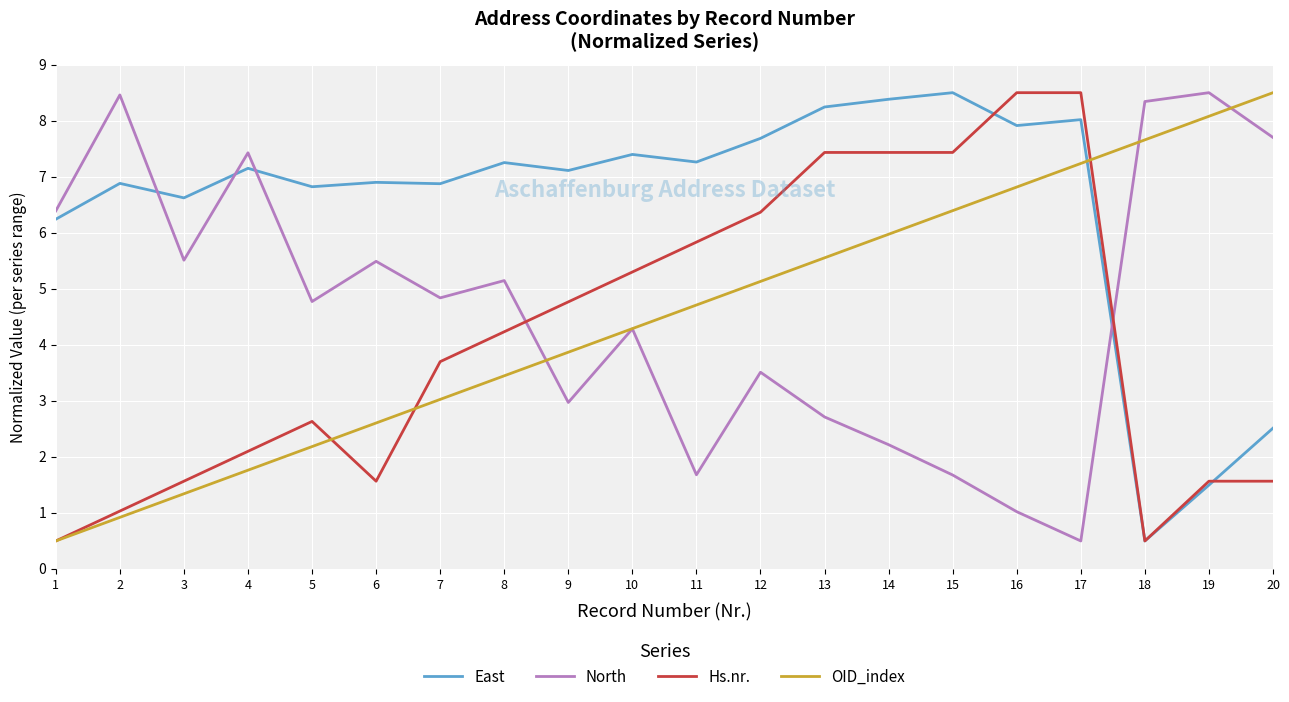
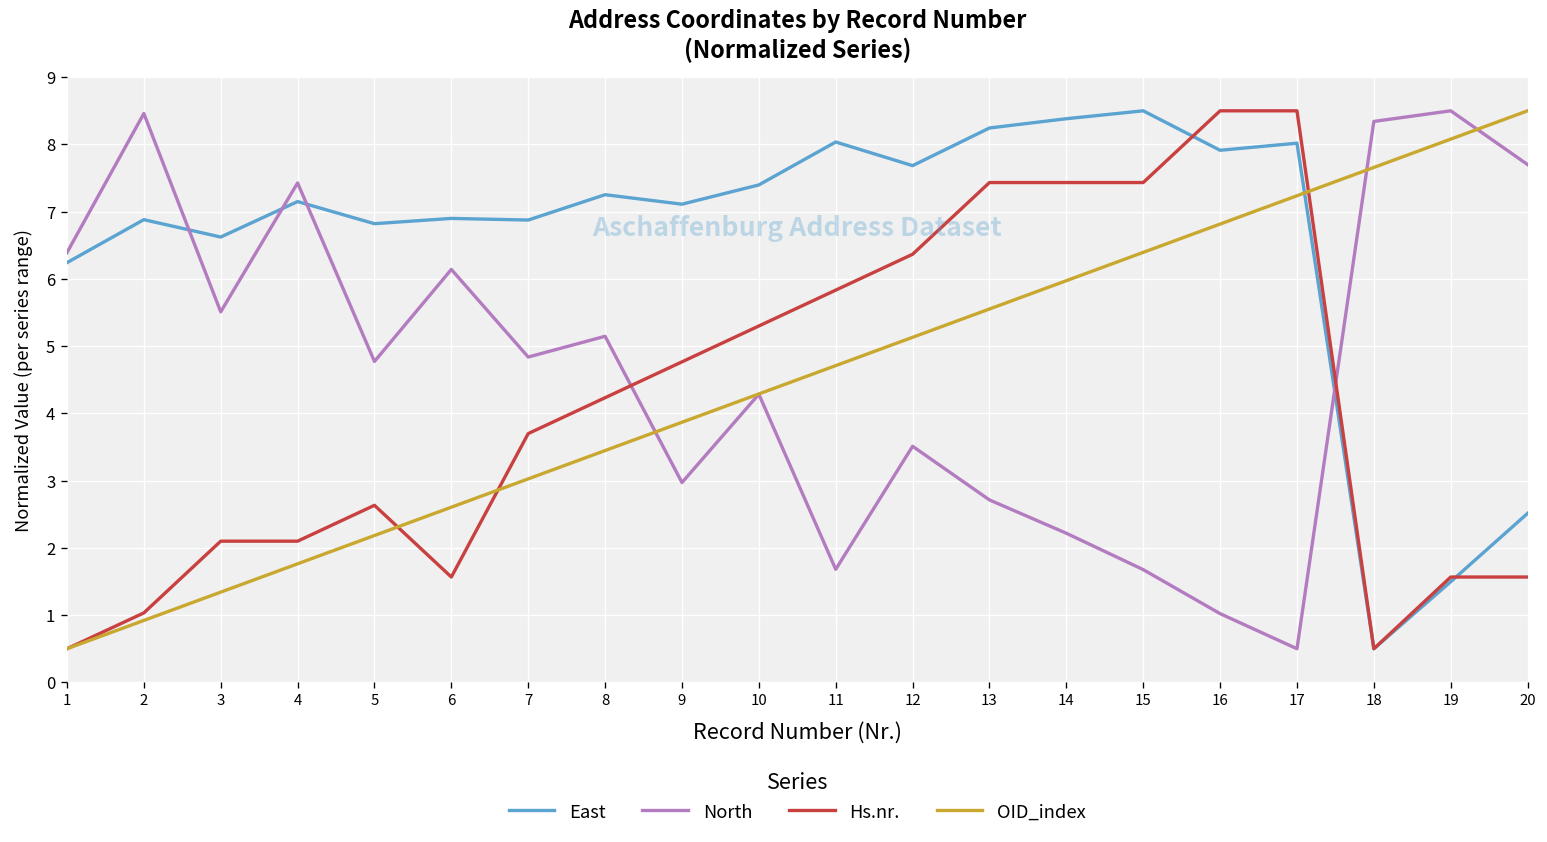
  {
    "East": {
      "1": 6.2,
      "2": 6.9,
      "3": 6.6,
      "4": 7.2,
      "5": 6.8,
      "6": 6.9,
      "7": 6.9,
      "8": 7.3,
      "9": 7.1,
      "10": 7.4,
-     "11": 7.3,
+     "11": 8.0,
      "12": 7.7,
      "13": 8.2,
      "14": 8.4,
      "15": 8.5,
      "16": 7.9,
      "17": 8.0,
      "19": 1.5,
      "20": 2.5
    },
    "North": {
      "1": 6.4,
      "2": 8.5,
      "3": 5.5,
      "4": 7.4,
      "5": 4.8,
-     "6": 5.5,
+     "6": 6.1,
      "7": 4.8,
      "8": 5.1,
      "9": 3.0,
      "11": 1.7,
      "12": 3.5,
      "13": 2.7,
      "14": 2.2,
      "15": 1.7,
      "16": 1.0,
      "17": 0.5,
      "18": 8.3,
      "19": 8.5,
      "20": 7.7
    },
    "Hs.nr.": {
      "2": 1.0,
-     "3": 1.6,
+     "3": 2.1,
      "4": 2.1,
      "5": 2.6,
      "6": 1.6,
      "7": 3.7,
      "8": 4.2,
      "9": 4.8,
      "10": 5.3,
      "11": 5.8,
      "12": 6.4,
      "13": 7.4,
      "14": 7.4,
      "15": 7.4,
      "16": 8.5,
      "17": 8.5,
      "19": 1.6,
      "20": 1.6
    },
    "OID_index": {
      "2": 0.9,
      "3": 1.3,
      "4": 1.8,
      "5": 2.2,
      "6": 2.6,
      "7": 3.0,
      "8": 3.4,
      "9": 3.9,
      "11": 4.7,
      "12": 5.1,
      "13": 5.6,
      "14": 6.0,
      "15": 6.4,
      "16": 6.8,
      "17": 7.2,
      "18": 7.7,
      "19": 8.1,
      "20": 8.5
    }
  }
